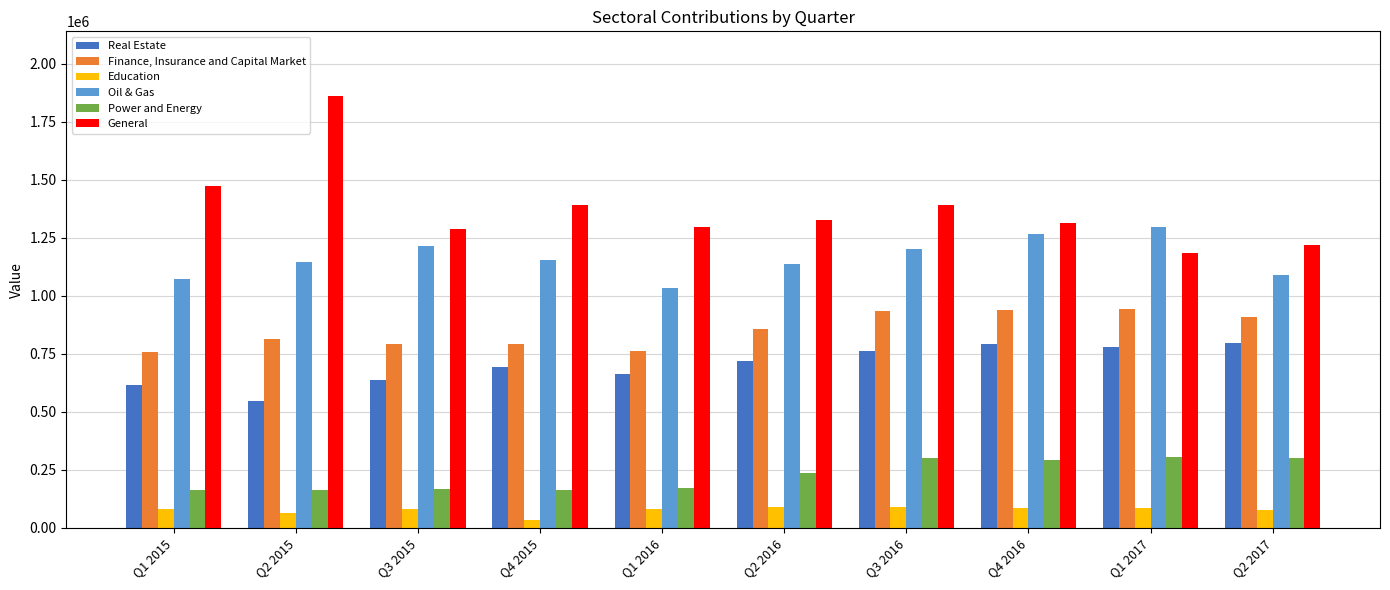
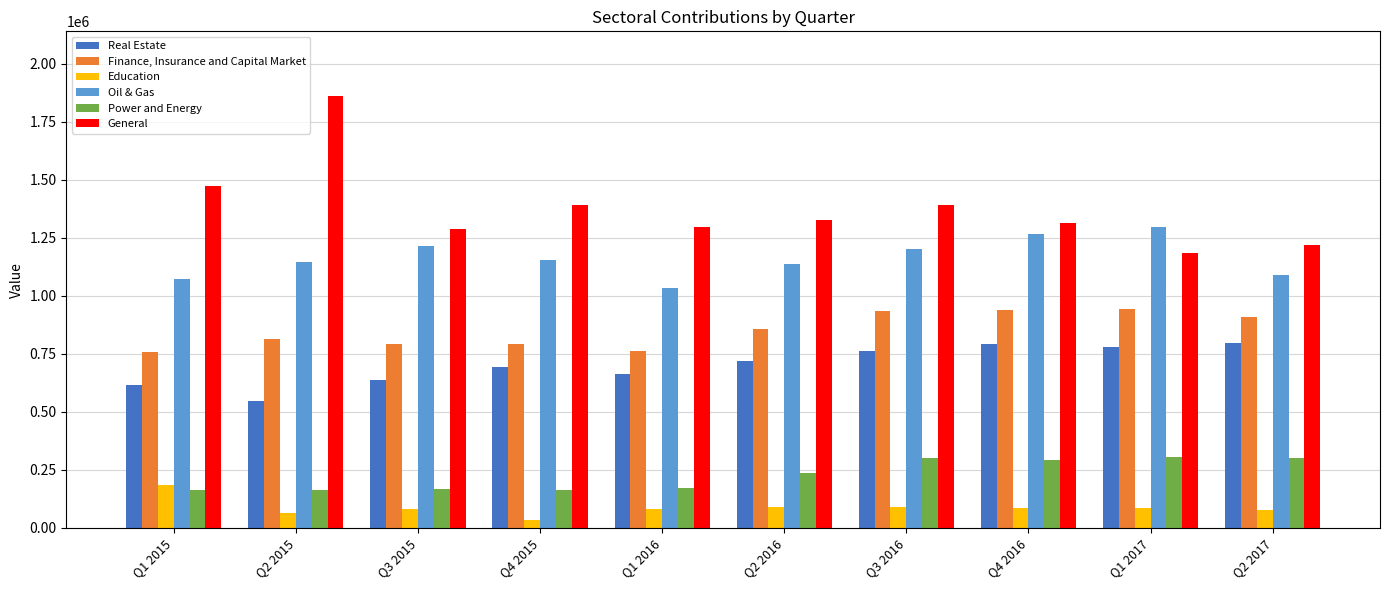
  {
    "Finance, Insurance and Capital Market": {
      "Q1 2015": 760000,
      "Q2 2015": 810000,
      "Q3 2015": 790000,
      "Q4 2015": 790000,
      "Q1 2016": 760000,
      "Q2 2016": 860000,
      "Q3 2016": 930000,
      "Q4 2016": 940000,
      "Q1 2017": 940000,
      "Q2 2017": 910000
    },
    "Education": {
-     "Q1 2015": 80000,
+     "Q1 2015": 180000,
      "Q2 2015": 60000,
      "Q3 2015": 80000,
      "Q4 2015": 30000,
      "Q1 2016": 80000,
      "Q2 2016": 90000,
      "Q3 2016": 90000,
      "Q4 2016": 90000,
      "Q1 2017": 90000,
      "Q2 2017": 80000
    },
    "Power and Energy": {
      "Q1 2015": 160000,
      "Q2 2015": 160000,
      "Q3 2015": 170000,
      "Q4 2015": 160000,
      "Q1 2016": 170000,
      "Q2 2016": 240000,
      "Q3 2016": 300000,
      "Q4 2016": 290000,
      "Q1 2017": 310000,
      "Q2 2017": 300000
    },
    "General": {
      "Q1 2015": 1470000,
      "Q2 2015": 1860000,
      "Q3 2015": 1290000,
      "Q4 2015": 1390000,
      "Q1 2016": 1300000,
      "Q2 2016": 1330000,
      "Q3 2016": 1390000,
      "Q4 2016": 1310000,
      "Q1 2017": 1180000,
      "Q2 2017": 1220000
    }
  }
